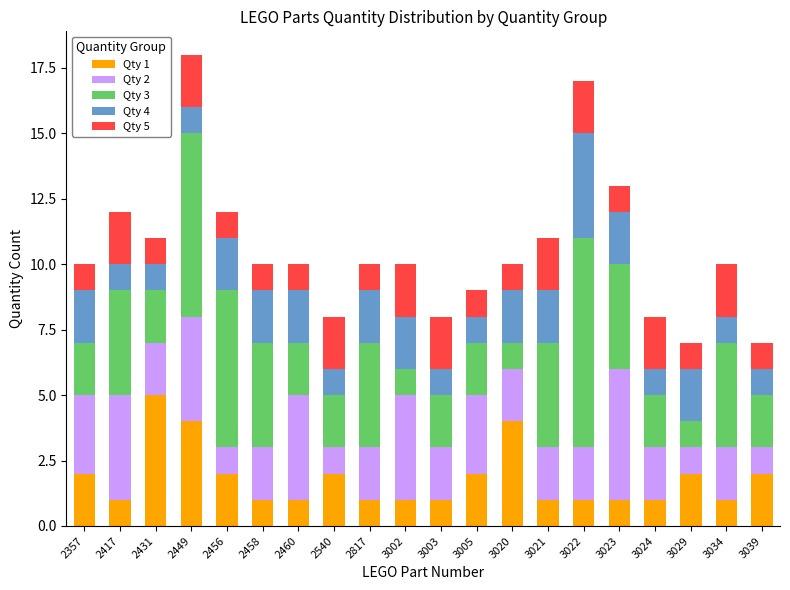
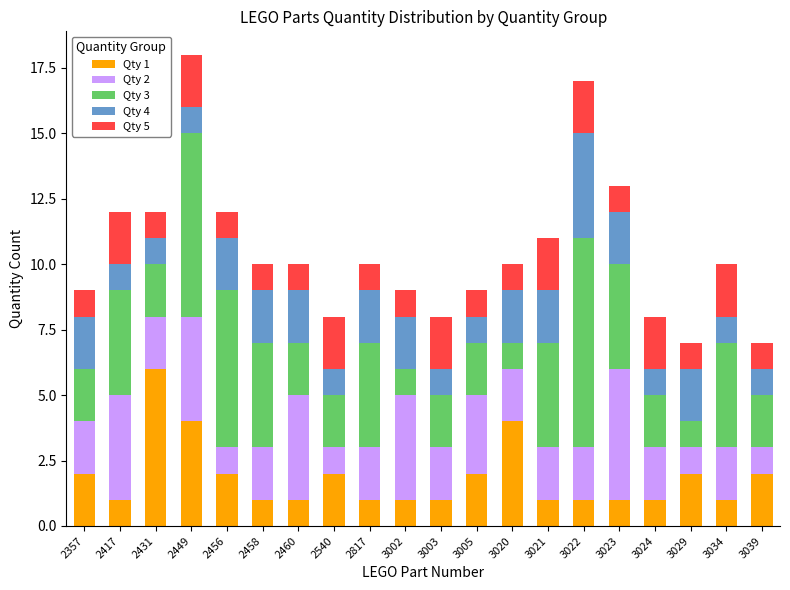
  {
    "Qty 1": {
      "2357": 2,
      "2417": 1,
-     "2431": 5,
+     "2431": 6,
      "2449": 4,
      "2456": 2,
      "2458": 1,
      "2460": 1,
      "2540": 2,
      "2817": 1,
      "3002": 1,
      "3003": 1,
      "3005": 2,
      "3020": 4,
      "3021": 1,
      "3022": 1,
      "3023": 1,
      "3024": 1,
      "3029": 2,
      "3034": 1,
      "3039": 2
    },
    "Qty 2": {
-     "2357": 3
+     "2357": 2
    },
    "Qty 3": {
      "2357": 2,
      "2417": 4,
      "2431": 2,
      "2449": 7,
      "2456": 6,
      "2458": 4,
      "2460": 2,
      "2540": 2,
      "2817": 4,
      "3002": 1,
      "3003": 2,
      "3005": 2,
      "3020": 1,
      "3021": 4,
      "3022": 8,
      "3023": 4,
      "3024": 2,
      "3029": 1,
      "3034": 4,
      "3039": 2
    },
    "Qty 4": {
      "2357": 2,
      "2417": 1,
      "2431": 1,
      "2449": 1,
      "2456": 2,
      "2458": 2,
      "2460": 2,
      "2540": 1,
      "2817": 2,
      "3002": 2,
      "3003": 1,
      "3005": 1,
      "3020": 2,
      "3021": 2,
      "3022": 4,
      "3023": 2,
      "3024": 1,
      "3029": 2,
      "3034": 1,
      "3039": 1
    },
    "Qty 5": {
      "2357": 1,
      "2417": 2,
      "2431": 1,
      "2449": 2,
      "2456": 1,
      "2458": 1,
      "2460": 1,
      "2540": 2,
      "2817": 1,
-     "3002": 2,
+     "3002": 1,
      "3003": 2,
      "3005": 1,
      "3020": 1,
      "3021": 2,
      "3022": 2,
      "3023": 1,
      "3024": 2,
      "3029": 1,
      "3034": 2,
      "3039": 1
    }
  }
